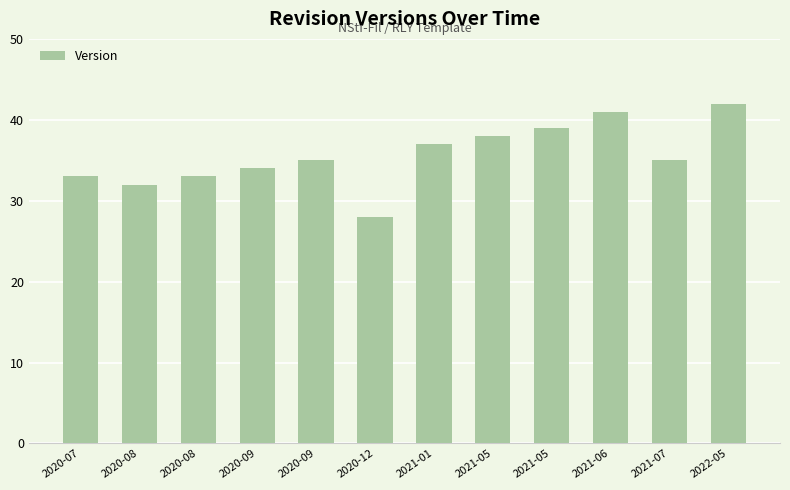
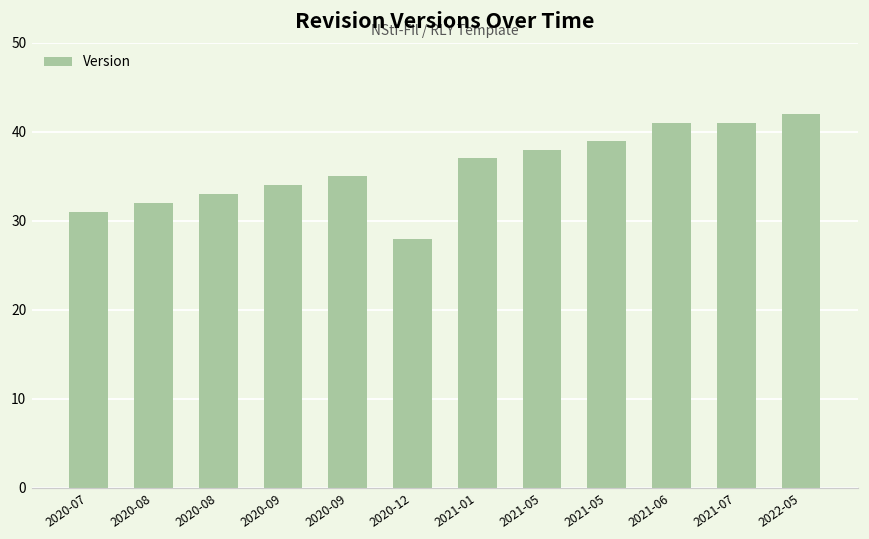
  {
-   "2020-07": 33,
+   "2020-07": 31,
    "2020-12": 28,
    "2021-01": 37,
    "2021-06": 41,
-   "2021-07": 35,
+   "2021-07": 41,
    "2022-05": 42
  }
